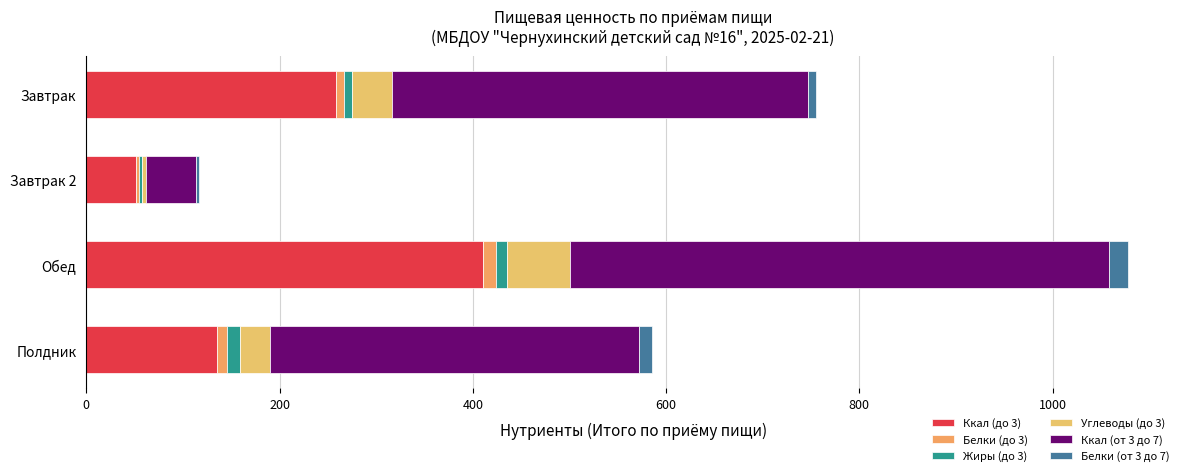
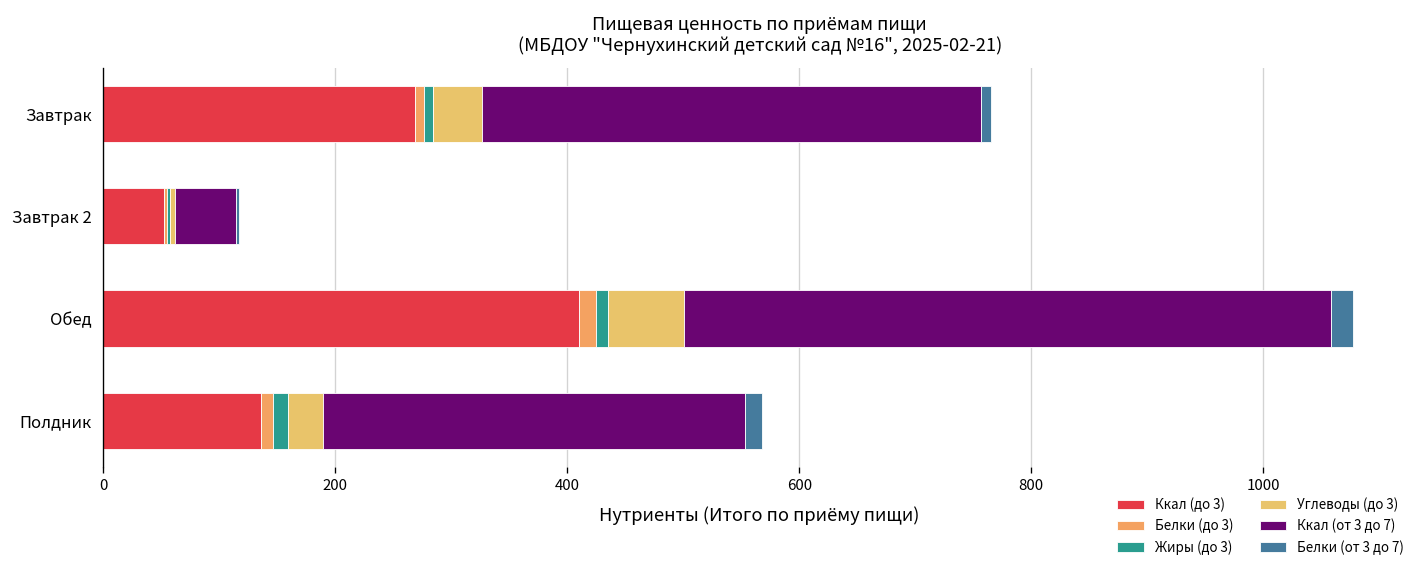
  {
    "Ккал (до 3)": {
-     "Завтрак": 260,
+     "Завтрак": 270,
      "Завтрак 2": 50,
      "Обед": 410,
      "Полдник": 140
    },
    "Ккал (от 3 до 7)": {
      "Завтрак": 430,
      "Завтрак 2": 50,
      "Обед": 560,
-     "Полдник": 380
+     "Полдник": 360
    }
  }
